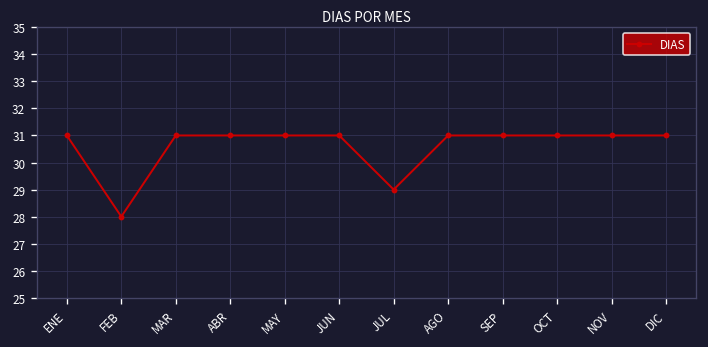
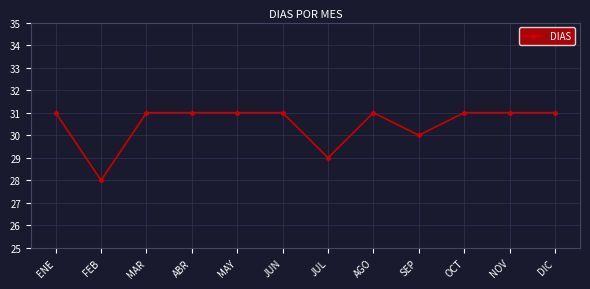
  {
    "ENE": 31,
    "FEB": 28,
    "MAR": 31,
    "ABR": 31,
    "MAY": 31,
    "JUN": 31,
    "JUL": 29,
    "AGO": 31,
-   "SEP": 31,
+   "SEP": 30,
    "OCT": 31,
    "NOV": 31,
    "DIC": 31
  }
